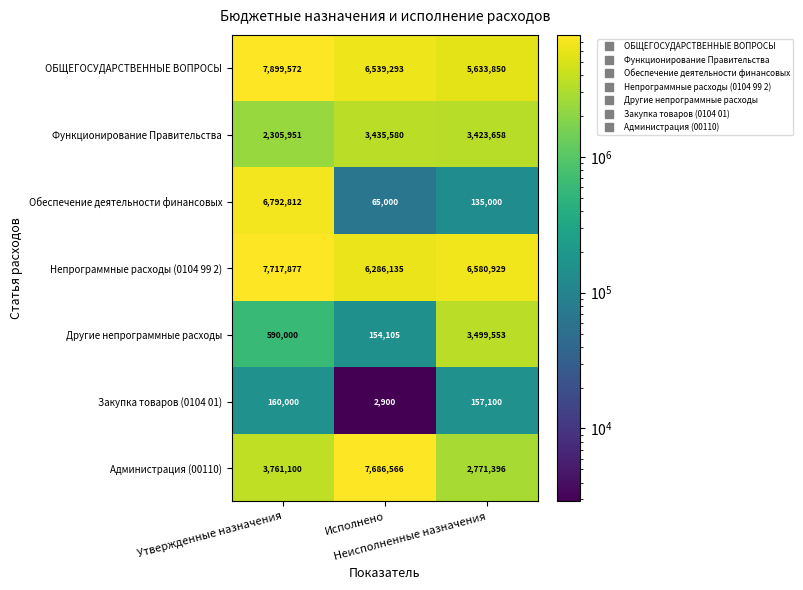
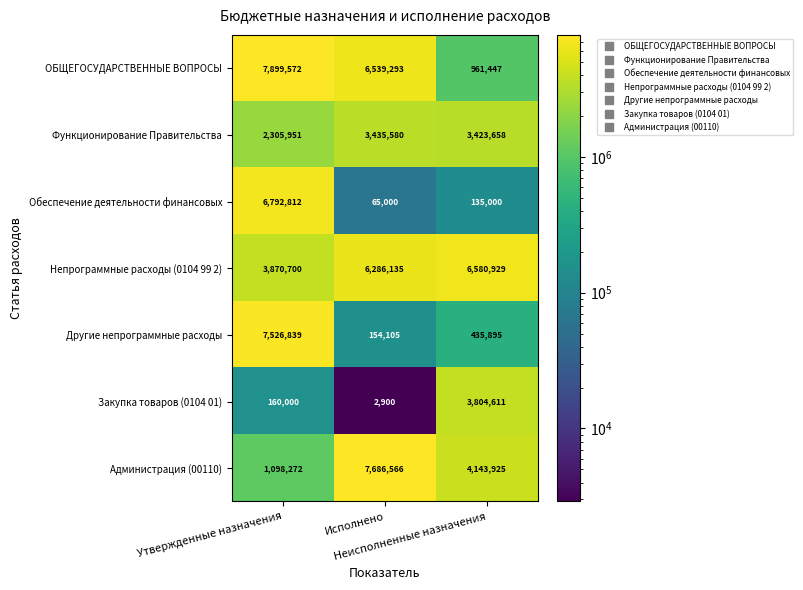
  {
    "ОБЩЕГОСУДАРСТВЕННЫЕ ВОПРОСЫ": {
      "Утвержденные назначения": "7,899,572",
      "Исполнено": "6,539,293",
-     "Неисполненные назначения": "5,633,850"
+     "Неисполненные назначения": "961,447"
    },
    "Функционирование Правительства": {
      "Утвержденные назначения": "2,305,951",
      "Исполнено": "3,435,580",
      "Неисполненные назначения": "3,423,658"
    },
    "Обеспечение деятельности финансовых": {
      "Утвержденные назначения": "6,792,812",
      "Исполнено": "65,000",
      "Неисполненные назначения": "135,000"
    },
    "Непрограммные расходы (0104 99 2)": {
-     "Утвержденные назначения": "7,717,877",
+     "Утвержденные назначения": "3,870,700",
      "Исполнено": "6,286,135",
      "Неисполненные назначения": "6,580,929"
    },
    "Другие непрограммные расходы": {
-     "Утвержденные назначения": "590,000",
+     "Утвержденные назначения": "7,526,839",
      "Исполнено": "154,105",
-     "Неисполненные назначения": "3,499,553"
+     "Неисполненные назначения": "435,895"
    },
    "Закупка товаров (0104 01)": {
      "Утвержденные назначения": "160,000",
      "Исполнено": "2,900",
-     "Неисполненные назначения": "157,100"
+     "Неисполненные назначения": "3,804,611"
    },
    "Администрация (00110)": {
-     "Утвержденные назначения": "3,761,100",
+     "Утвержденные назначения": "1,098,272",
      "Исполнено": "7,686,566",
-     "Неисполненные назначения": "2,771,396"
+     "Неисполненные назначения": "4,143,925"
    }
  }
